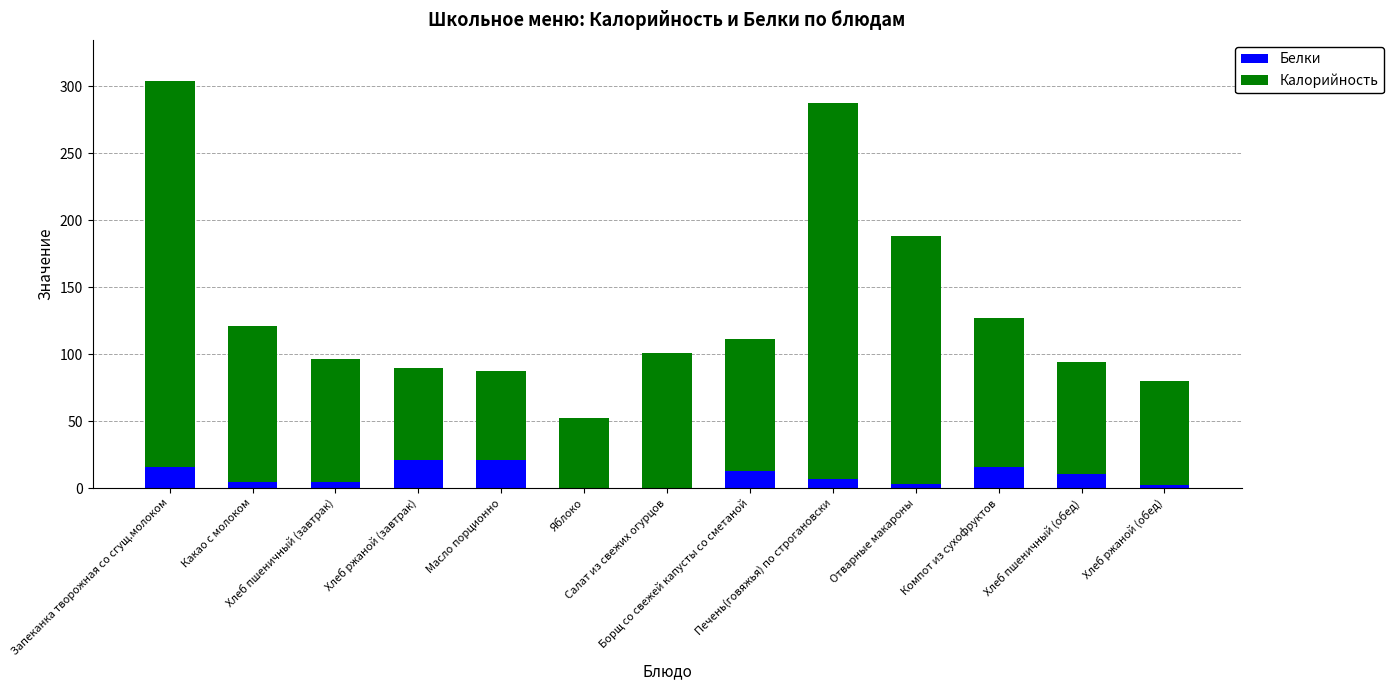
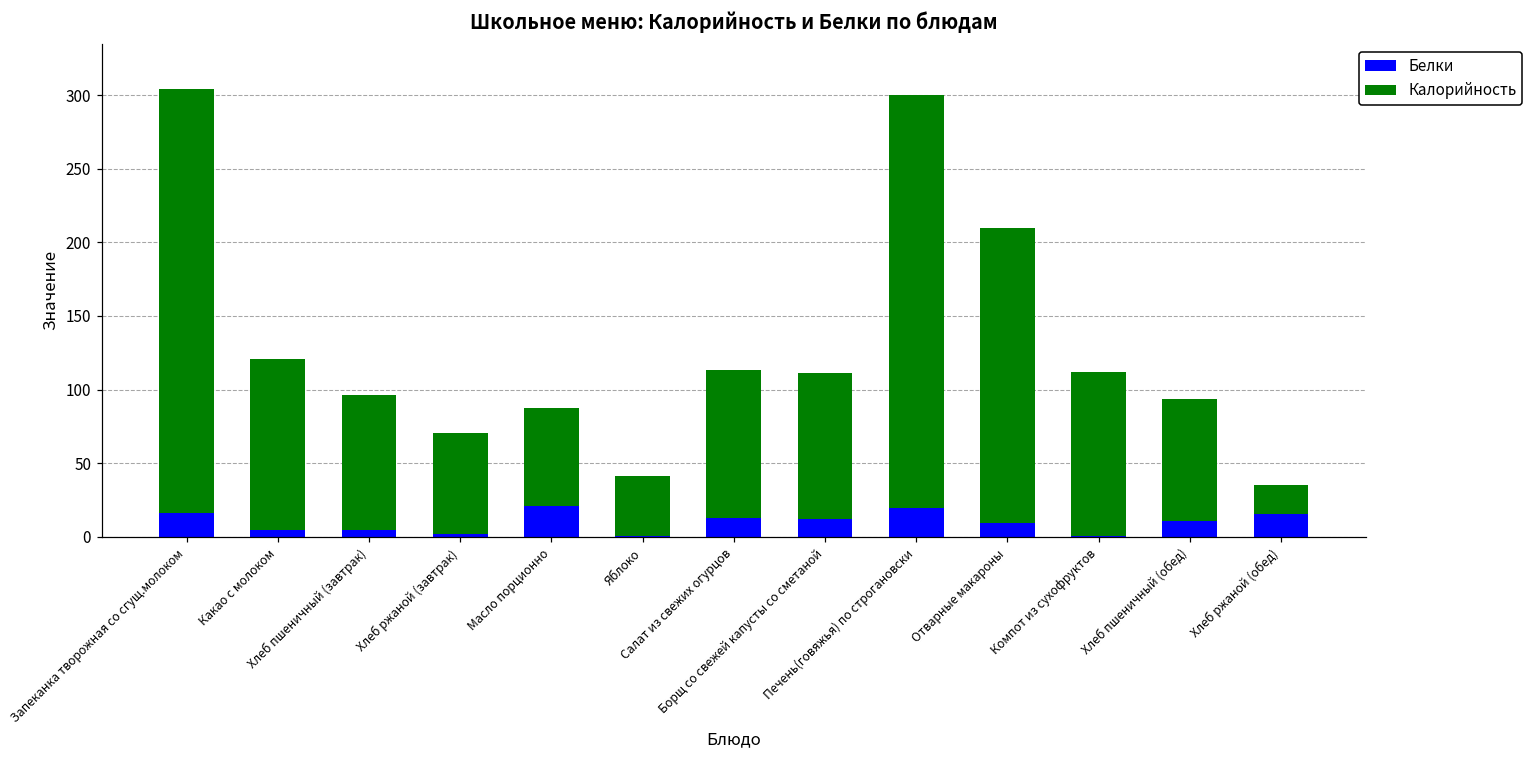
  {
    "Белки": {
      "Запеканка творожная со сгущ.молоком": 16,
      "Какао с молоком": 5,
      "Хлеб пшеничный (завтрак)": 4,
-     "Хлеб ржаной (завтрак)": 21,
+     "Хлеб ржаной (завтрак)": 2,
      "Масло порционно": 21,
-     "Салат из свежих огурцов": 0,
+     "Салат из свежих огурцов": 13,
      "Борщ со свежей капусты со сметаной": 12,
-     "Печень(говяжья) по строгановски": 7,
-     "Отварные макароны": 3,
-     "Компот из сухофруктов": 16,
+     "Печень(говяжья) по строгановски": 19,
+     "Отварные макароны": 10,
+     "Компот из сухофруктов": 1,
      "Хлеб пшеничный (обед)": 11,
-     "Хлеб ржаной (обед)": 3
+     "Хлеб ржаной (обед)": 15
    },
    "Калорийность": {
      "Запеканка творожная со сгущ.молоком": 288,
      "Какао с молоком": 116,
      "Хлеб пшеничный (завтрак)": 92,
      "Хлеб ржаной (завтрак)": 69,
      "Масло порционно": 66,
-     "Яблоко": 52,
+     "Яблоко": 41,
      "Салат из свежих огурцов": 101,
      "Борщ со свежей капусты со сметаной": 99,
      "Печень(говяжья) по строгановски": 281,
-     "Отварные макароны": 185,
+     "Отварные макароны": 200,
      "Компот из сухофруктов": 111,
      "Хлеб пшеничный (обед)": 83,
-     "Хлеб ржаной (обед)": 78
+     "Хлеб ржаной (обед)": 20
    }
  }
